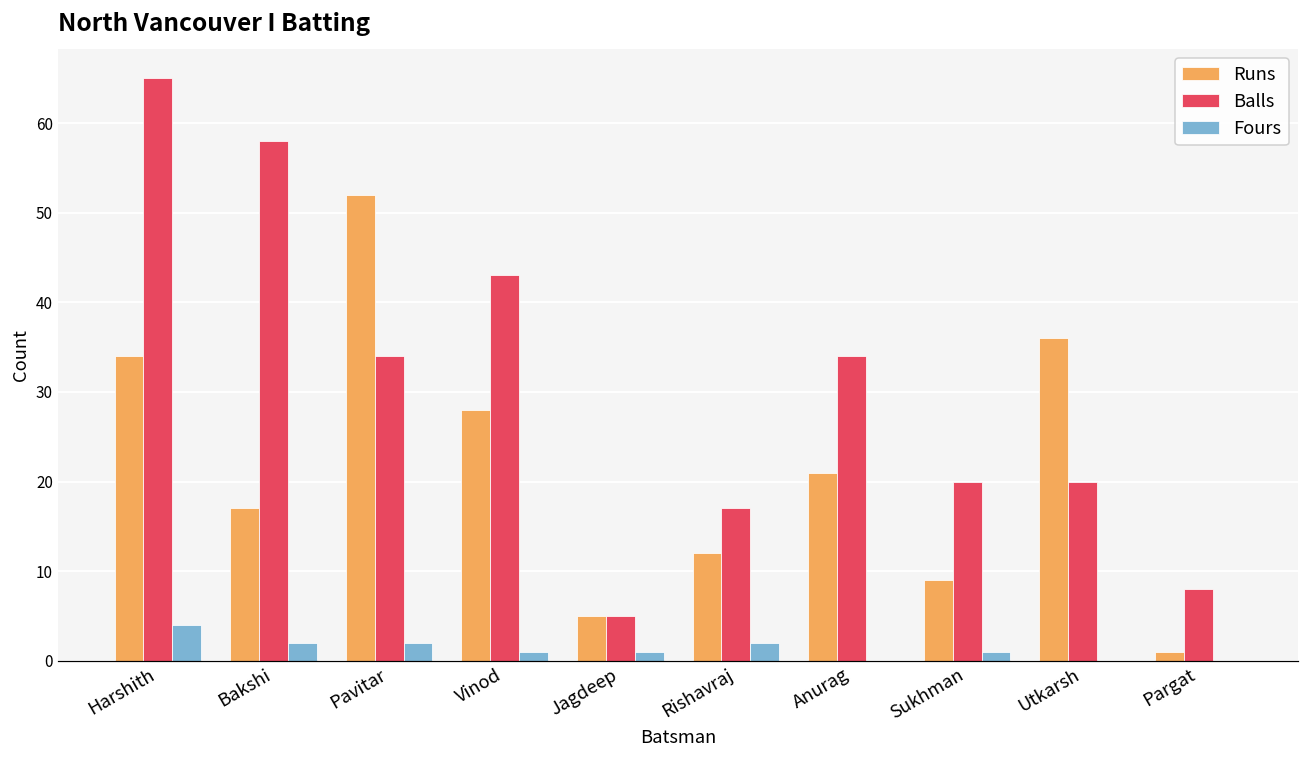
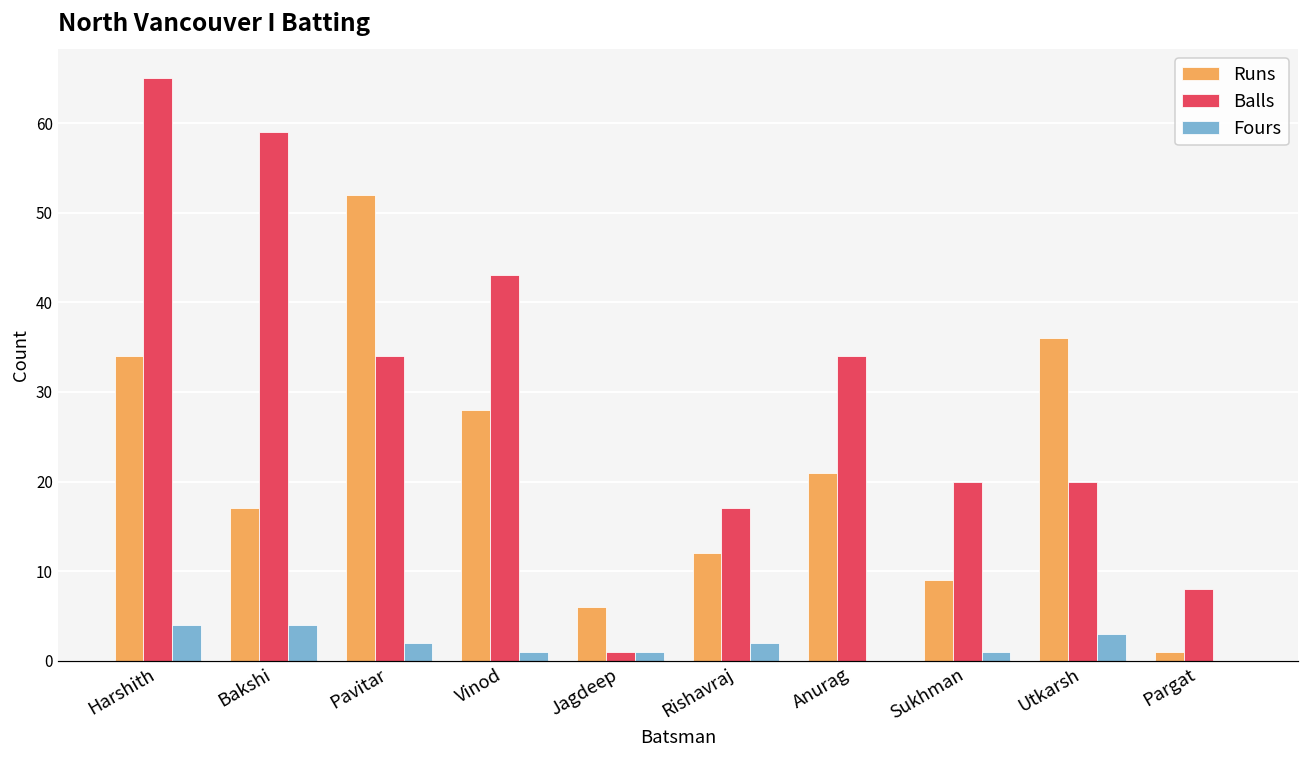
  {
    "Runs": {
      "Harshith": 34,
      "Bakshi": 17,
      "Pavitar": 52,
      "Vinod": 28,
-     "Jagdeep": 5,
+     "Jagdeep": 6,
      "Rishavraj": 12,
      "Anurag": 21,
      "Sukhman": 9,
      "Utkarsh": 36,
      "Pargat": 1
    },
    "Balls": {
      "Harshith": 65,
-     "Bakshi": 58,
+     "Bakshi": 59,
      "Pavitar": 34,
      "Vinod": 43,
-     "Jagdeep": 5,
+     "Jagdeep": 1,
      "Rishavraj": 17,
      "Anurag": 34,
      "Sukhman": 20,
      "Utkarsh": 20,
      "Pargat": 8
    },
    "Fours": {
      "Harshith": 4,
-     "Bakshi": 2,
+     "Bakshi": 4,
      "Pavitar": 2,
      "Vinod": 1,
      "Jagdeep": 1,
      "Rishavraj": 2,
      "Anurag": 0,
      "Sukhman": 1,
-     "Utkarsh": 0,
+     "Utkarsh": 3,
      "Pargat": 0
    }
  }
